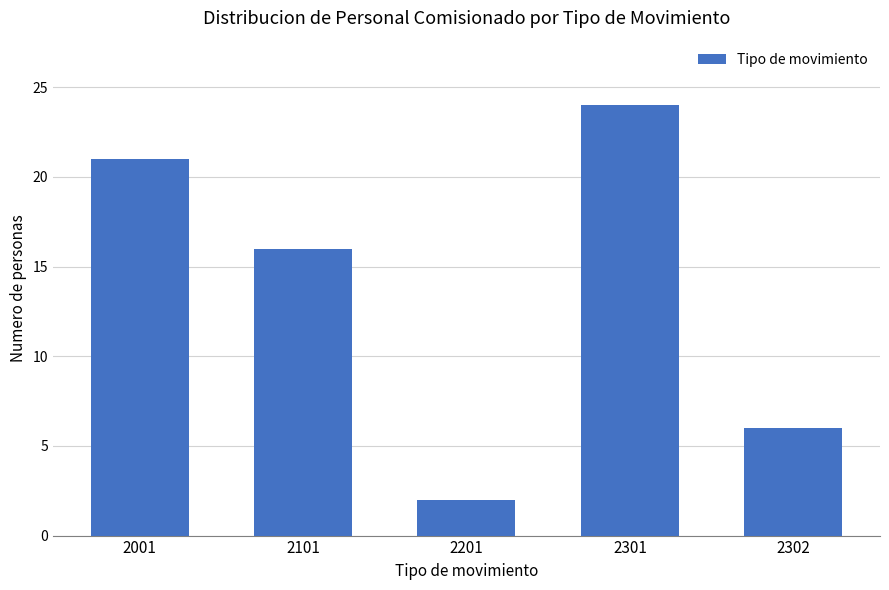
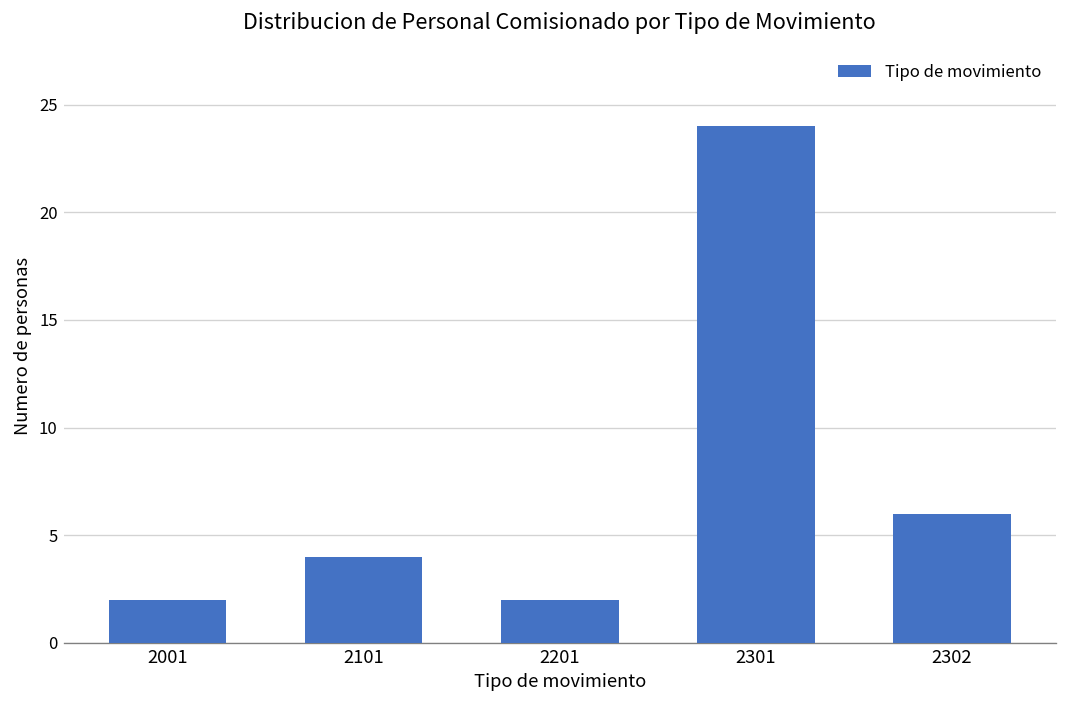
  {
-   "2001": 21,
-   "2101": 16,
+   "2001": 2,
+   "2101": 4,
    "2201": 2,
    "2301": 24,
    "2302": 6
  }
